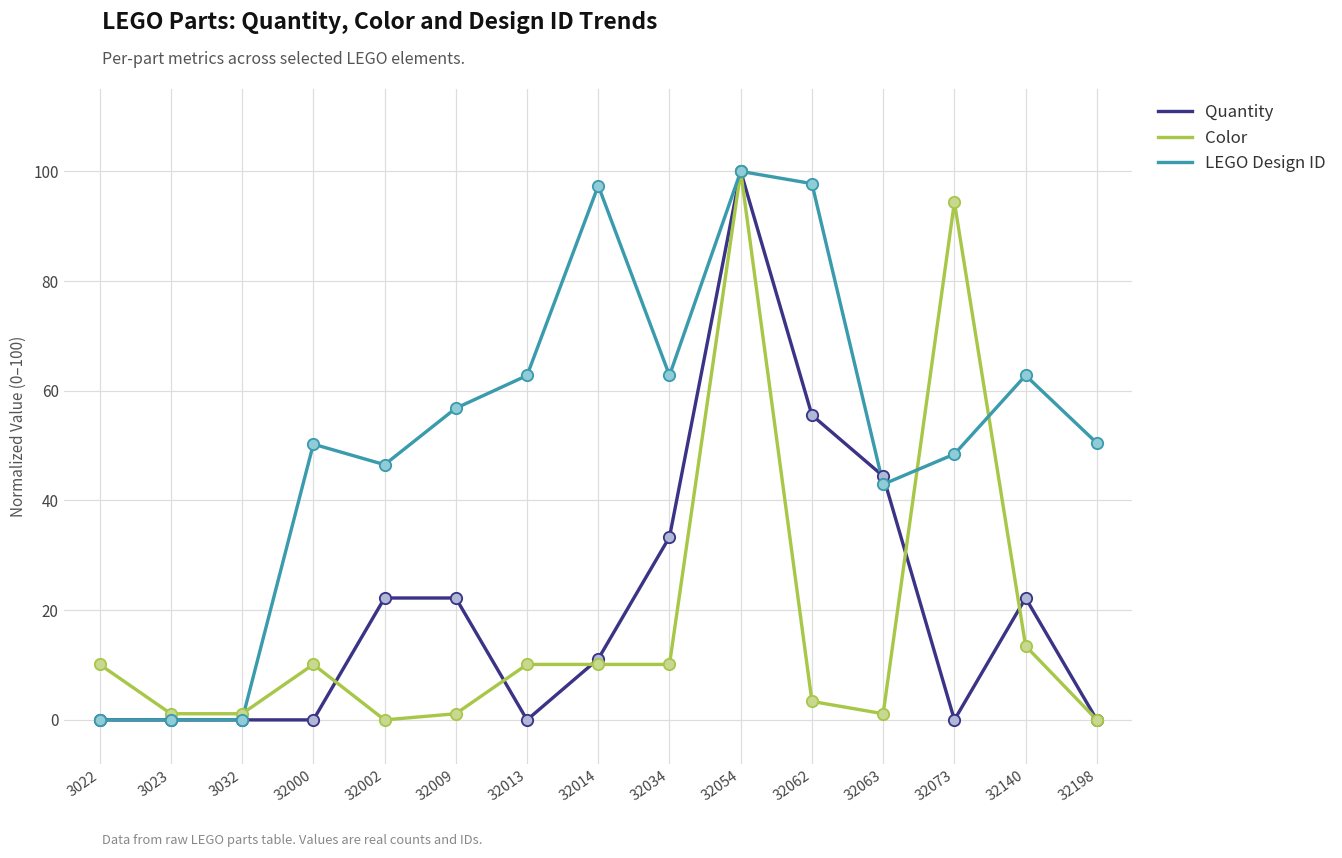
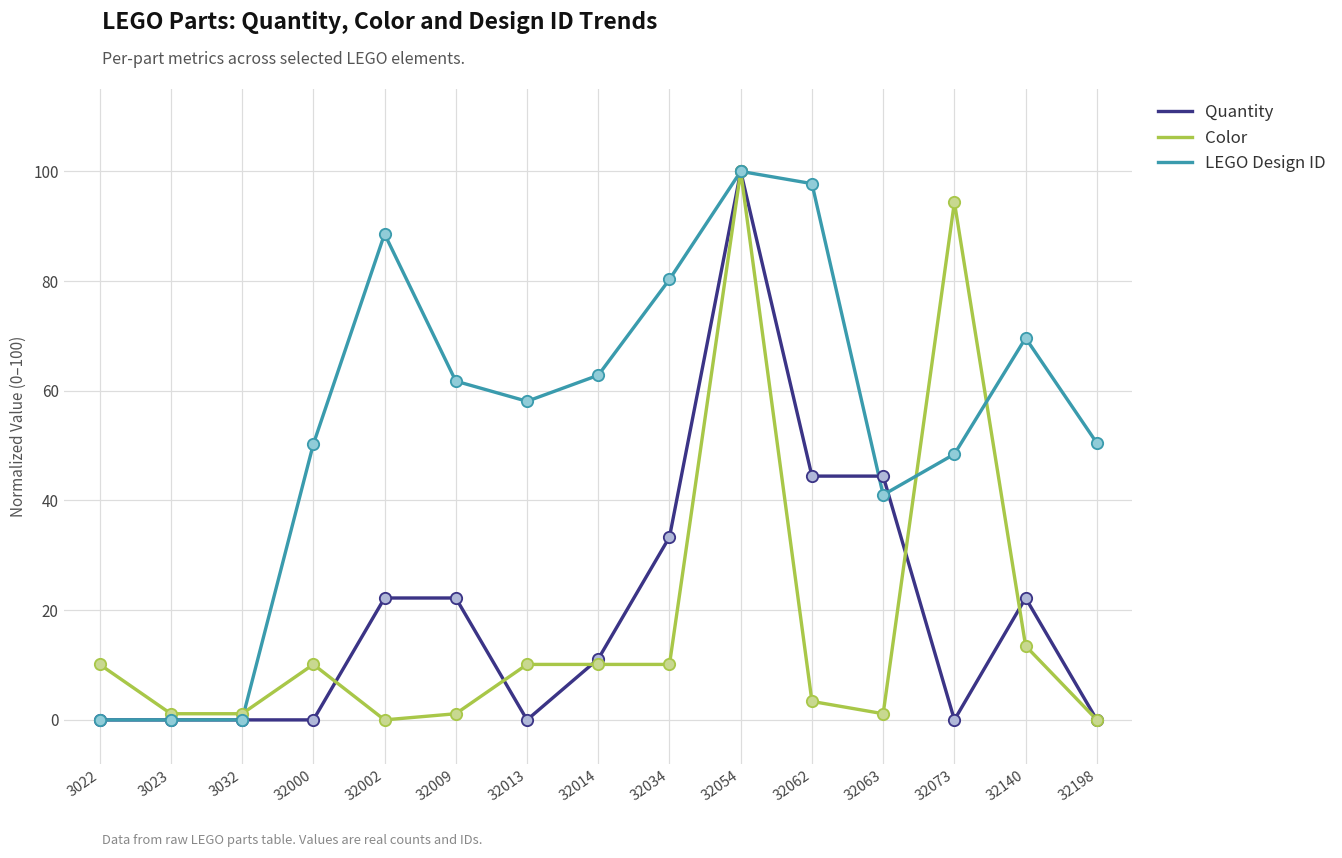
  {
    "Quantity": {
      "32000": 0,
      "32002": 22,
      "32009": 22,
      "32013": 0,
      "32014": 11,
      "32034": 33,
-     "32062": 56,
+     "32062": 44,
      "32063": 44,
      "32073": 0,
      "32140": 22
    },
    "Color": {
      "3022": 10,
      "3023": 1,
      "3032": 1,
      "32000": 10,
      "32002": 0,
      "32009": 1,
      "32013": 10,
      "32014": 10,
      "32034": 10,
      "32062": 3,
      "32063": 1,
      "32073": 94,
      "32140": 13
    },
    "LEGO Design ID": {
      "32000": 50,
-     "32002": 47,
-     "32009": 57,
-     "32013": 63,
-     "32014": 97,
-     "32034": 63,
+     "32002": 89,
+     "32009": 62,
+     "32013": 58,
+     "32014": 63,
+     "32034": 80,
      "32062": 98,
-     "32063": 43,
+     "32063": 41,
      "32073": 48,
-     "32140": 63,
+     "32140": 70,
      "32198": 50
    }
  }
